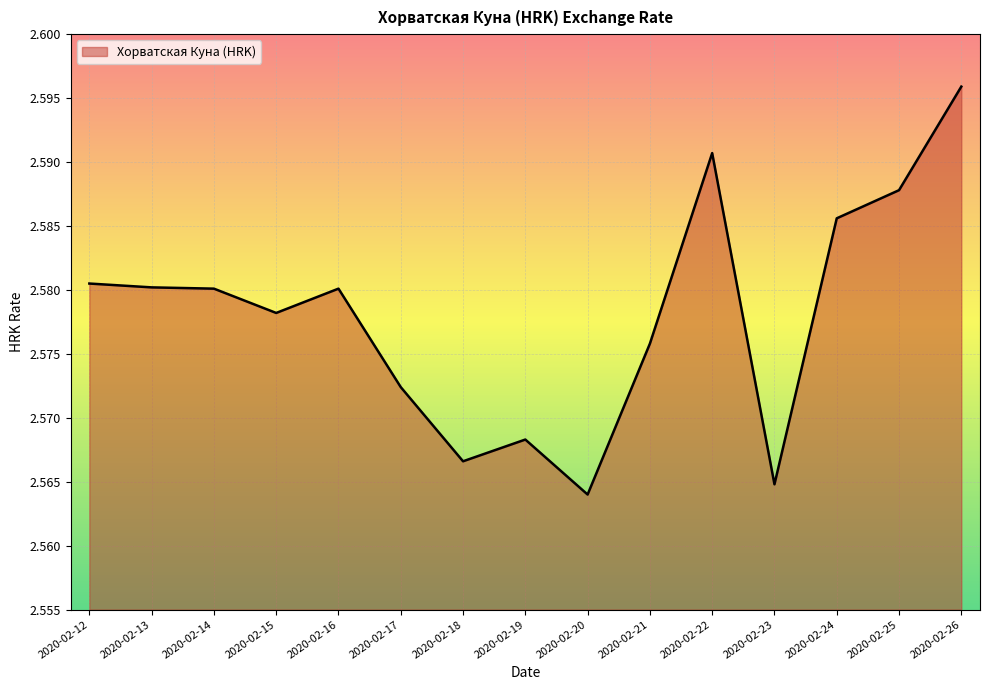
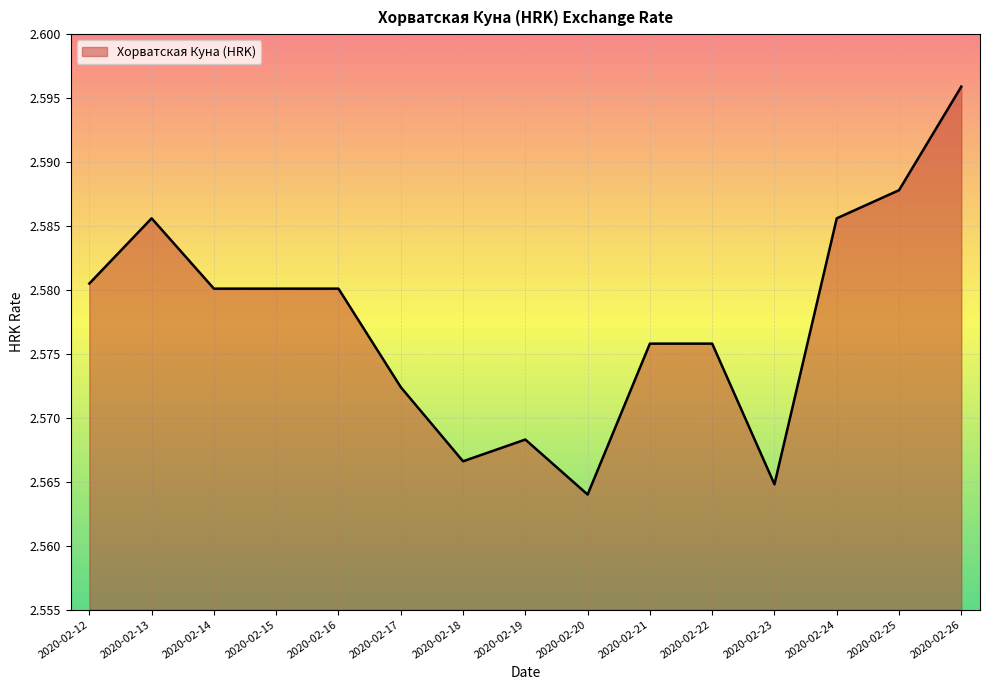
  {
    "2020-02-12": 2.5805,
-   "2020-02-13": 2.5802,
+   "2020-02-13": 2.5856,
    "2020-02-14": 2.5801,
-   "2020-02-15": 2.5782,
+   "2020-02-15": 2.5801,
    "2020-02-16": 2.5801,
    "2020-02-17": 2.5724,
    "2020-02-18": 2.5666,
    "2020-02-19": 2.5683,
    "2020-02-20": 2.5640,
    "2020-02-21": 2.5758,
-   "2020-02-22": 2.5907,
+   "2020-02-22": 2.5758,
    "2020-02-23": 2.5648,
    "2020-02-24": 2.5856,
    "2020-02-25": 2.5878,
    "2020-02-26": 2.5959
  }
